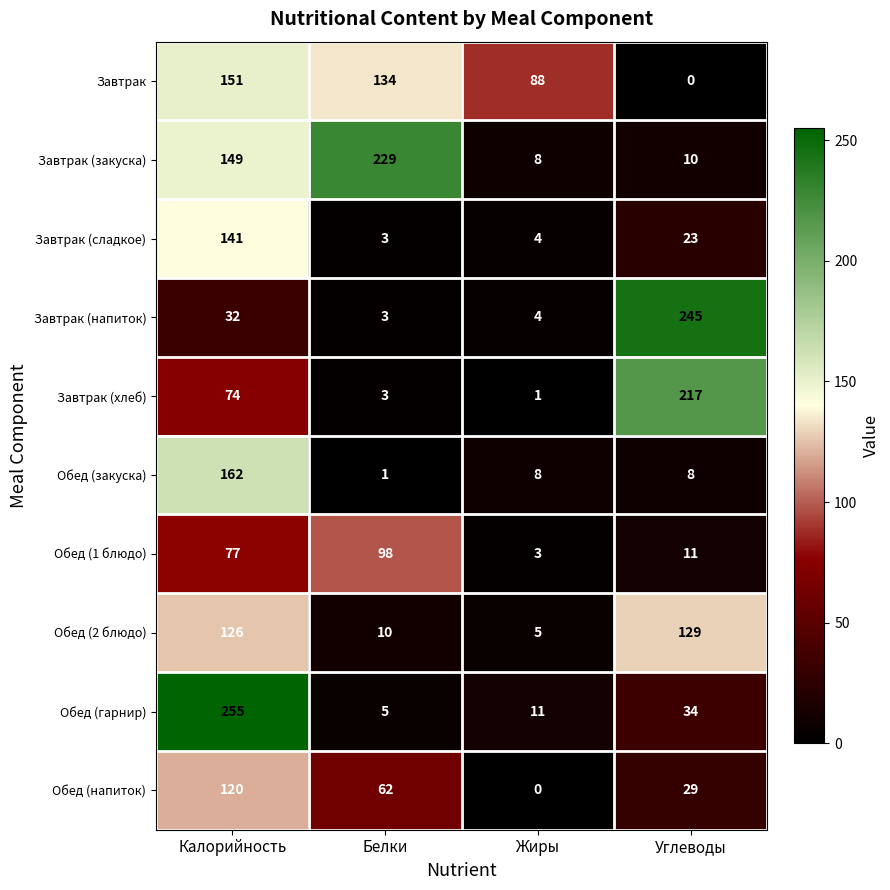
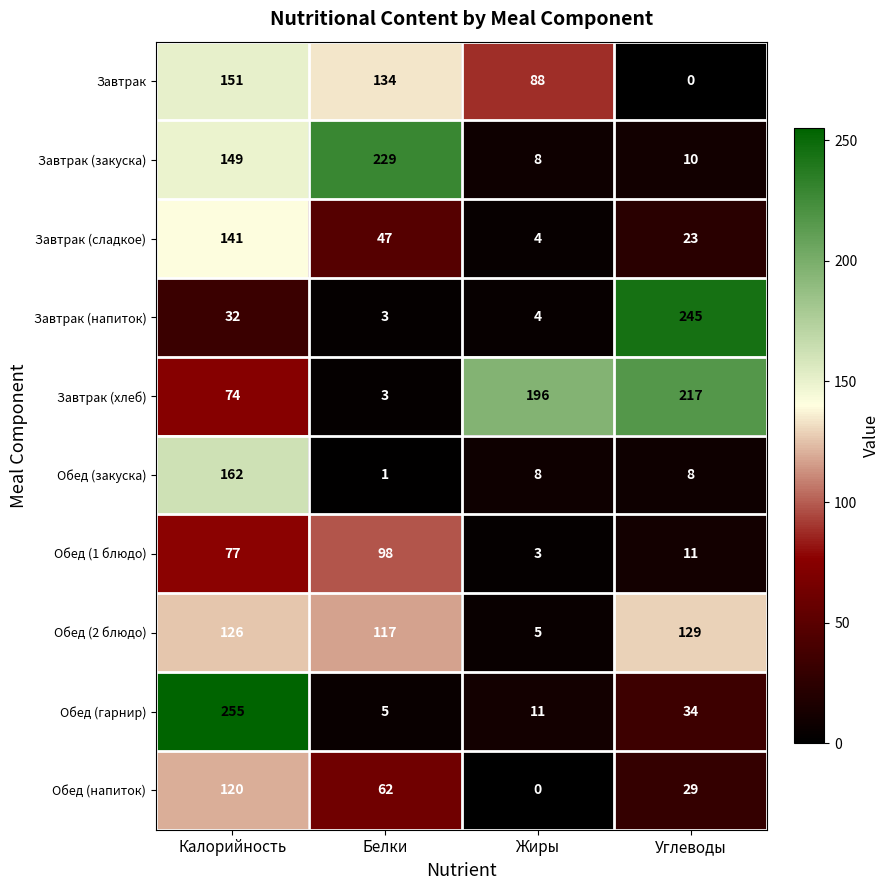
  {
    "Завтрак": {
      "Калорийность": 151,
      "Белки": 134,
      "Жиры": 88,
      "Углеводы": 0
    },
    "Завтрак (закуска)": {
      "Калорийность": 149,
      "Белки": 229,
      "Жиры": 8,
      "Углеводы": 10
    },
    "Завтрак (сладкое)": {
      "Калорийность": 141,
-     "Белки": 3,
+     "Белки": 47,
      "Жиры": 4,
      "Углеводы": 23
    },
    "Завтрак (напиток)": {
      "Калорийность": 32,
      "Белки": 3,
      "Жиры": 4,
      "Углеводы": 245
    },
    "Завтрак (хлеб)": {
      "Калорийность": 74,
      "Белки": 3,
-     "Жиры": 1,
+     "Жиры": 196,
      "Углеводы": 217
    },
    "Обед (закуска)": {
      "Калорийность": 162,
      "Белки": 1,
      "Жиры": 8,
      "Углеводы": 8
    },
    "Обед (1 блюдо)": {
      "Калорийность": 77,
      "Белки": 98,
      "Жиры": 3,
      "Углеводы": 11
    },
    "Обед (2 блюдо)": {
      "Калорийность": 126,
-     "Белки": 10,
+     "Белки": 117,
      "Жиры": 5,
      "Углеводы": 129
    },
    "Обед (гарнир)": {
      "Калорийность": 255,
      "Белки": 5,
      "Жиры": 11,
      "Углеводы": 34
    },
    "Обед (напиток)": {
      "Калорийность": 120,
      "Белки": 62,
      "Жиры": 0,
      "Углеводы": 29
    }
  }
